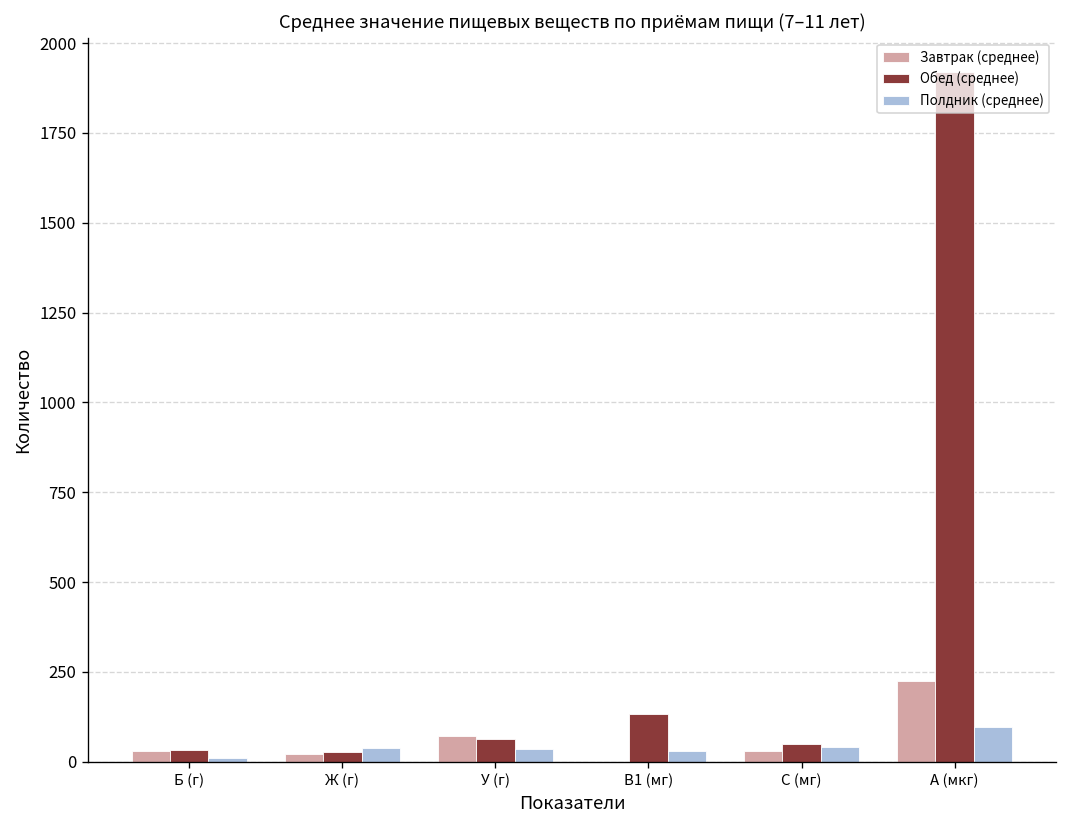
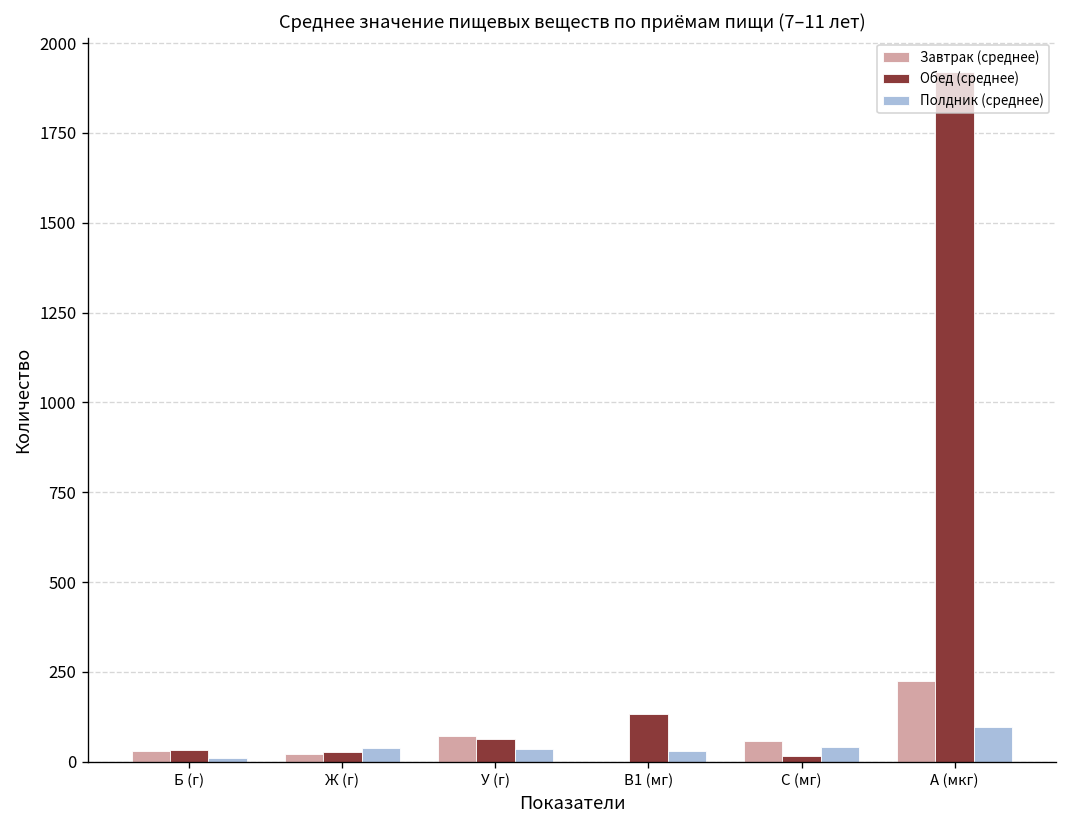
  {
    "Завтрак (среднее)": {
      "Б (г)": 30,
      "Ж (г)": 20,
      "У (г)": 70,
-     "С (мг)": 30,
+     "С (мг)": 60,
      "А (мкг)": 220
    },
    "Обед (среднее)": {
      "Б (г)": 30,
      "Ж (г)": 30,
      "У (г)": 60,
      "В1 (мг)": 130,
-     "С (мг)": 50
+     "С (мг)": 20
    },
    "Полдник (среднее)": {
      "Б (г)": 10,
      "Ж (г)": 40,
      "У (г)": 40,
      "В1 (мг)": 30,
      "С (мг)": 40,
      "А (мкг)": 100
    }
  }
